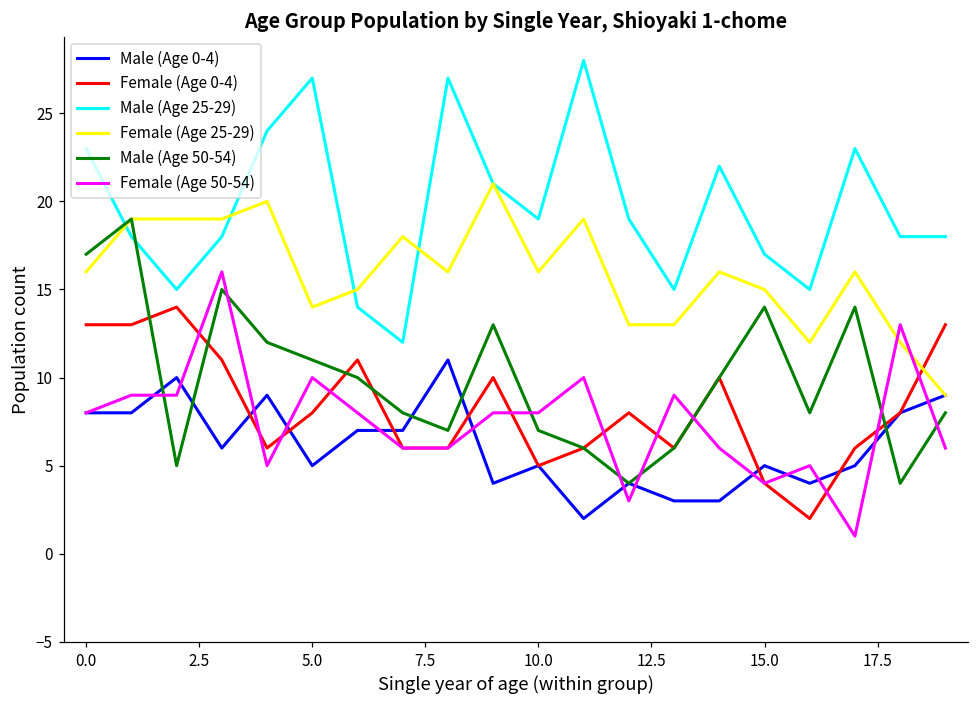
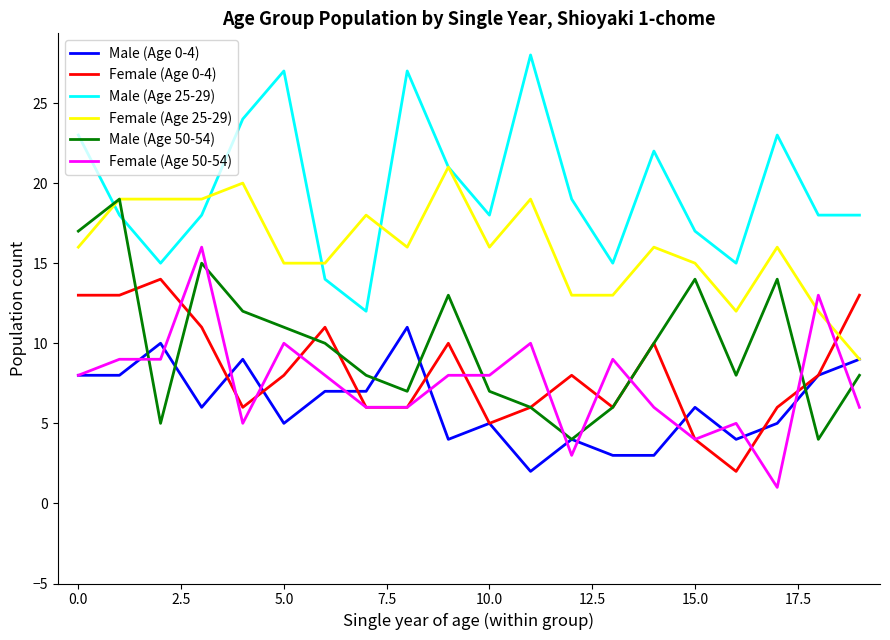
  {
    "Male (Age 0-4)": {
      "5.0": 5,
-     "15.0": 5
+     "15.0": 6
    },
    "Female (Age 0-4)": {
      "0.0": 13,
      "5.0": 8
    },
    "Male (Age 25-29)": {
      "5.0": 27,
-     "10.0": 19,
+     "10.0": 18,
      "15.0": 17
    },
    "Female (Age 25-29)": {
      "0.0": 16,
-     "5.0": 14,
+     "5.0": 15,
      "10.0": 16,
      "15.0": 15
    },
    "Male (Age 50-54)": {
      "0.0": 17,
      "5.0": 11,
      "10.0": 7,
      "15.0": 14
    },
    "Female (Age 50-54)": {
      "5.0": 10,
      "10.0": 8
    }
  }
